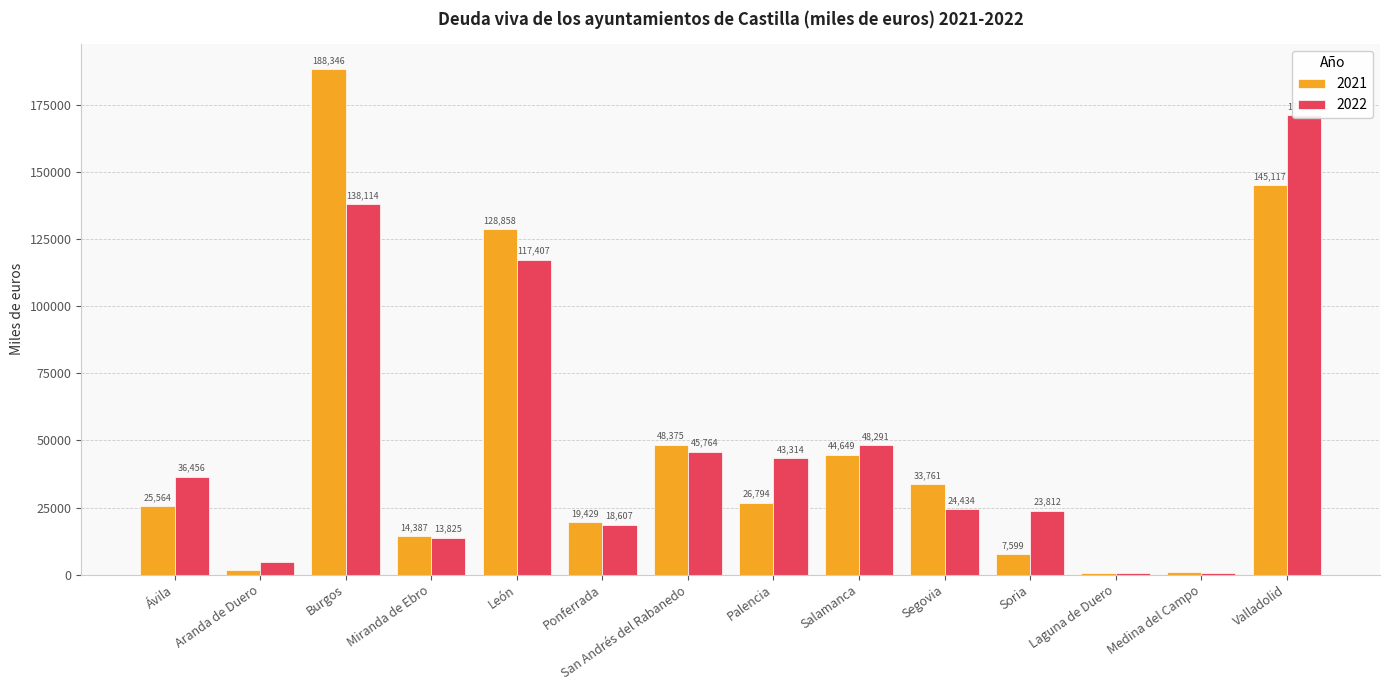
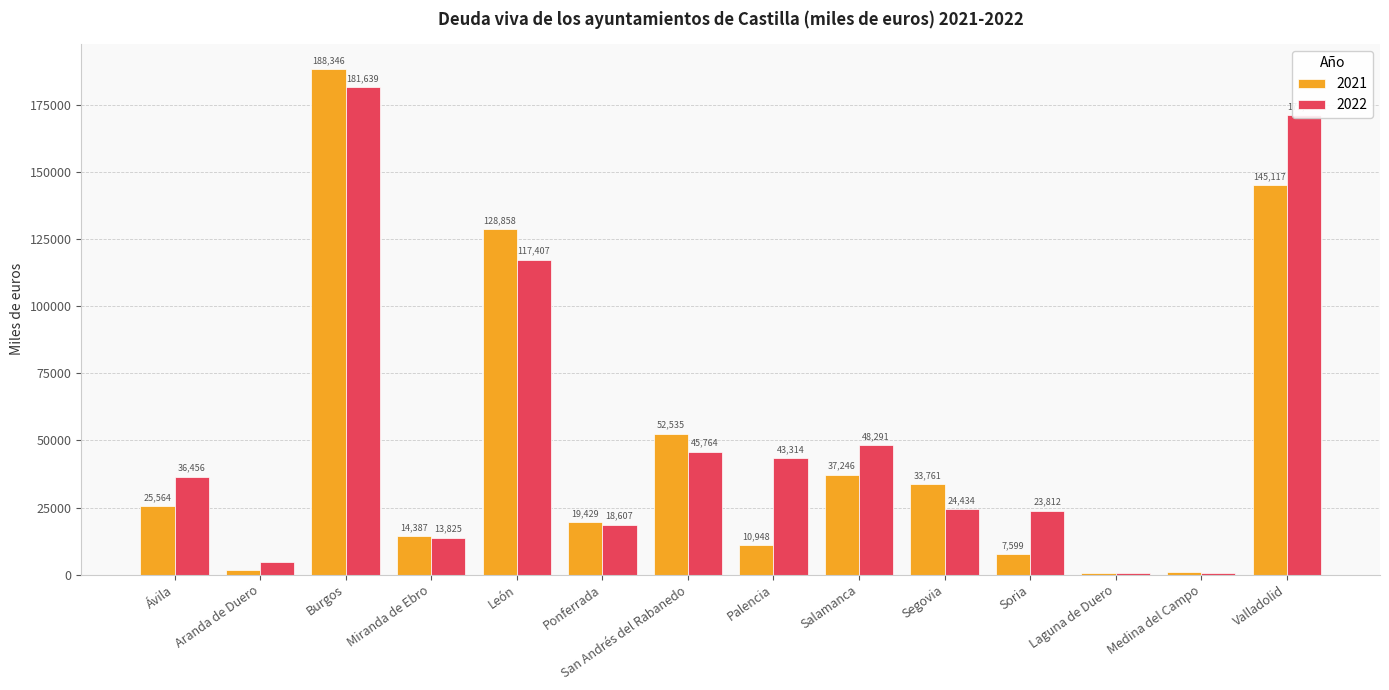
  {
    "2021": {
      "Ávila": "25,564",
      "Burgos": "188,346",
      "Miranda de Ebro": "14,387",
      "León": "128,858",
      "Ponferrada": "19,429",
-     "San Andrés del Rabanedo": "48,375",
-     "Palencia": "26,794",
-     "Salamanca": "44,649",
+     "San Andrés del Rabanedo": "52,535",
+     "Palencia": "10,948",
+     "Salamanca": "37,246",
      "Segovia": "33,761",
      "Soria": "7,599",
      "Valladolid": "145,117"
    },
    "2022": {
      "Ávila": "36,456",
-     "Burgos": "138,114",
+     "Burgos": "181,639",
      "Miranda de Ebro": "13,825",
      "León": "117,407",
      "Ponferrada": "18,607",
      "San Andrés del Rabanedo": "45,764",
      "Palencia": "43,314",
      "Salamanca": "48,291",
      "Segovia": "24,434",
      "Soria": "23,812"
    }
  }
